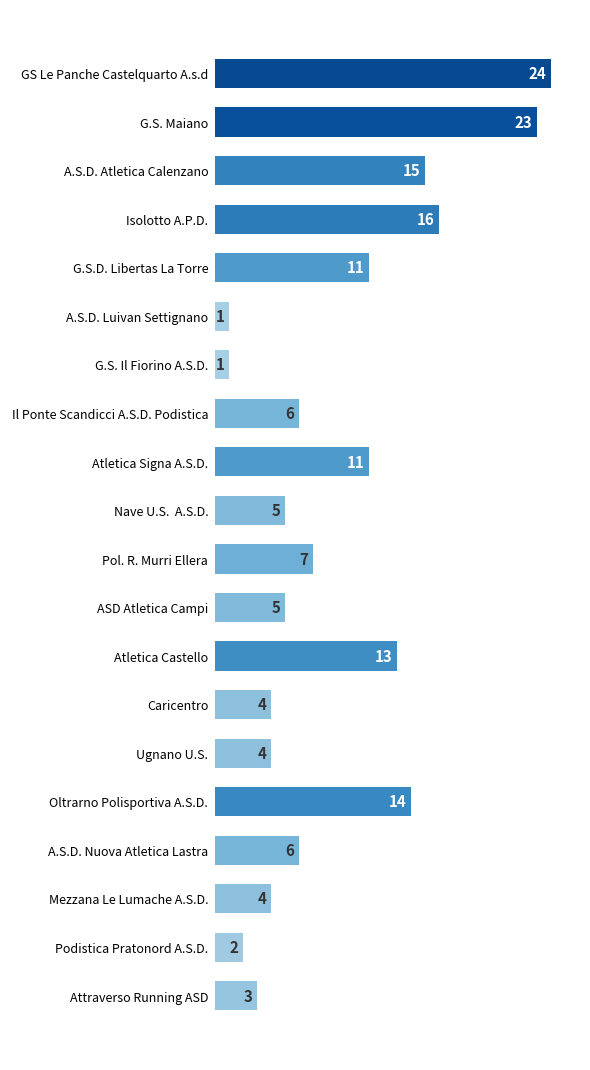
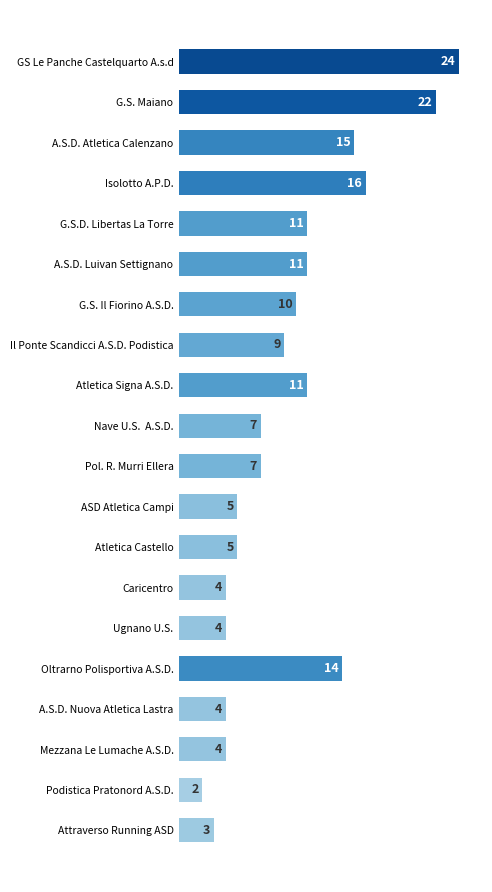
  {
    "GS Le Panche Castelquarto A.s.d": 24,
-   "G.S. Maiano": 23,
+   "G.S. Maiano": 22,
    "A.S.D. Atletica Calenzano": 15,
    "Isolotto A.P.D.": 16,
    "G.S.D. Libertas La Torre": 11,
-   "A.S.D. Luivan Settignano": 1,
-   "G.S. Il Fiorino A.S.D.": 1,
-   "Il Ponte Scandicci A.S.D. Podistica": 6,
+   "A.S.D. Luivan Settignano": 11,
+   "G.S. Il Fiorino A.S.D.": 10,
+   "Il Ponte Scandicci A.S.D. Podistica": 9,
    "Atletica Signa A.S.D.": 11,
-   "Nave U.S. A.S.D.": 5,
+   "Nave U.S. A.S.D.": 7,
    "Pol. R. Murri Ellera": 7,
    "ASD Atletica Campi": 5,
-   "Atletica Castello": 13,
+   "Atletica Castello": 5,
    "Caricentro": 4,
    "Ugnano U.S.": 4,
    "Oltrarno Polisportiva A.S.D.": 14,
-   "A.S.D. Nuova Atletica Lastra": 6,
+   "A.S.D. Nuova Atletica Lastra": 4,
    "Mezzana Le Lumache A.S.D.": 4,
    "Podistica Pratonord A.S.D.": 2,
    "Attraverso Running ASD": 3
  }
